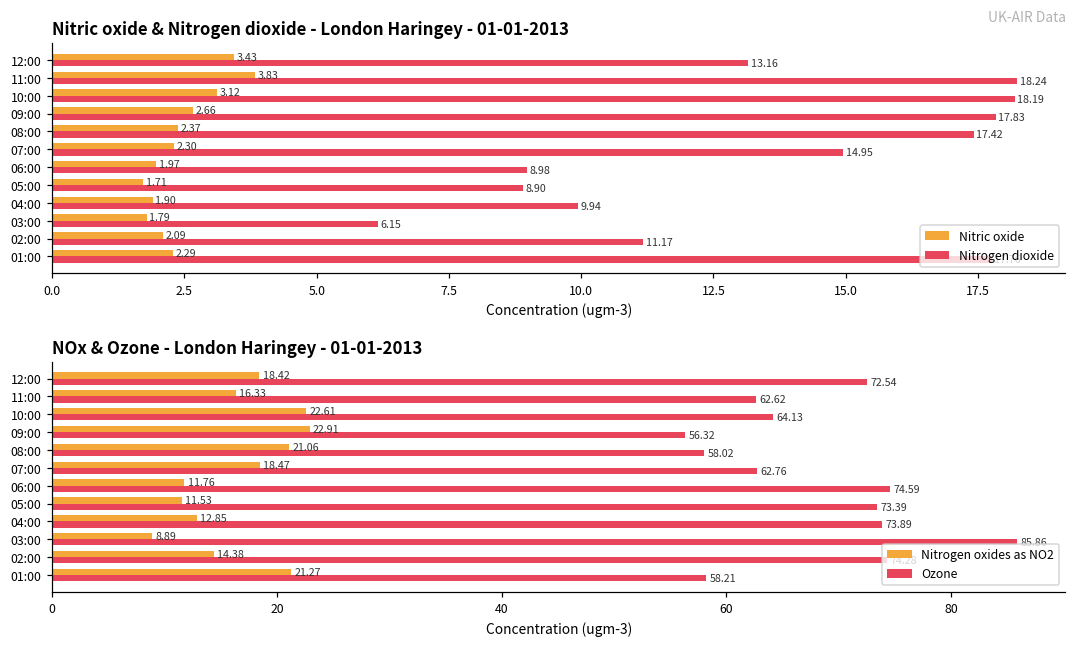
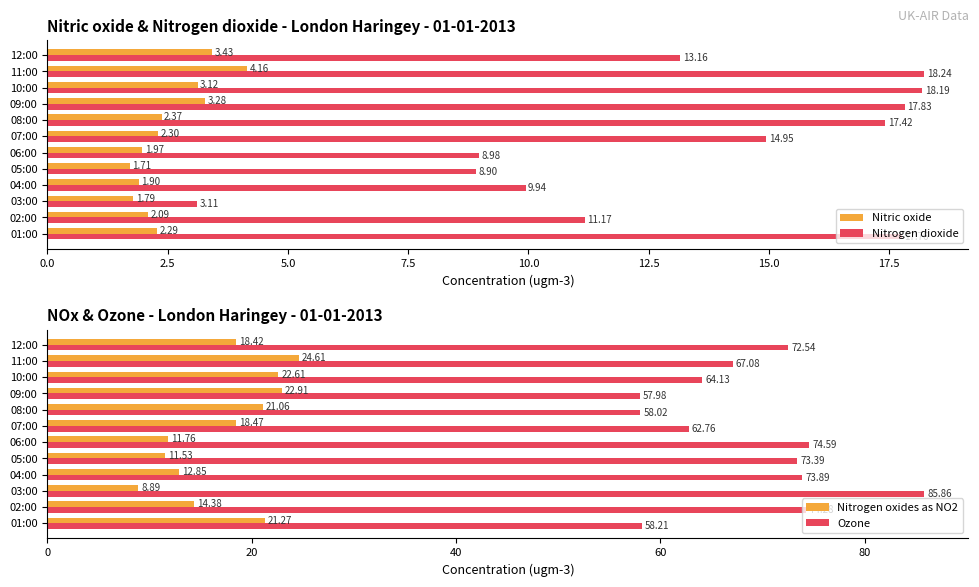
  {
    "Nitric oxide & Nitrogen dioxide - London Haringey - 01-01-2013": {
      "Nitric oxide": {
        "12:00": 3.43,
-       "11:00": 3.83,
+       "11:00": 4.16,
        "10:00": 3.12,
-       "09:00": 2.66,
+       "09:00": 3.28,
        "08:00": 2.37,
        "07:00": 2.30,
        "06:00": 1.97,
        "05:00": 1.71,
        "04:00": 1.90,
        "03:00": 1.79,
        "02:00": 2.09,
        "01:00": 2.29
      },
      "Nitrogen dioxide": {
        "12:00": 13.16,
        "11:00": 18.24,
        "10:00": 18.19,
        "09:00": 17.83,
        "08:00": 17.42,
        "07:00": 14.95,
        "06:00": 8.98,
        "05:00": 8.90,
        "04:00": 9.94,
-       "03:00": 6.15,
+       "03:00": 3.11,
        "02:00": 11.17
      }
    },
    "NOx & Ozone - London Haringey - 01-01-2013": {
      "Nitrogen oxides as NO2": {
        "12:00": 18.42,
-       "11:00": 16.33,
+       "11:00": 24.61,
        "10:00": 22.61,
        "09:00": 22.91,
        "08:00": 21.06,
        "07:00": 18.47,
        "06:00": 11.76,
        "05:00": 11.53,
        "04:00": 12.85,
        "03:00": 8.89,
        "02:00": 14.38,
        "01:00": 21.27
      },
      "Ozone": {
        "12:00": 72.54,
-       "11:00": 62.62,
+       "11:00": 67.08,
        "10:00": 64.13,
-       "09:00": 56.32,
+       "09:00": 57.98,
        "08:00": 58.02,
        "07:00": 62.76,
        "06:00": 74.59,
        "05:00": 73.39,
        "04:00": 73.89,
        "01:00": 58.21
      }
    }
  }
